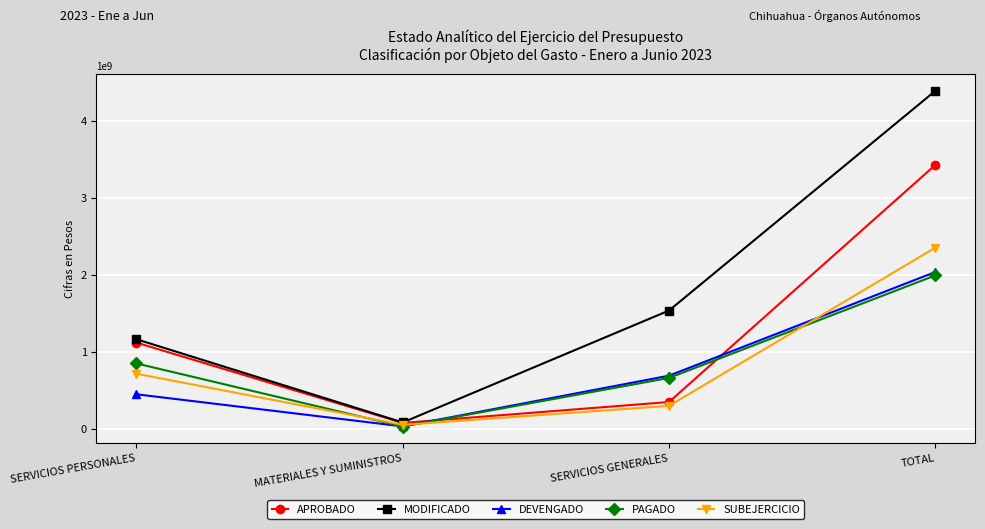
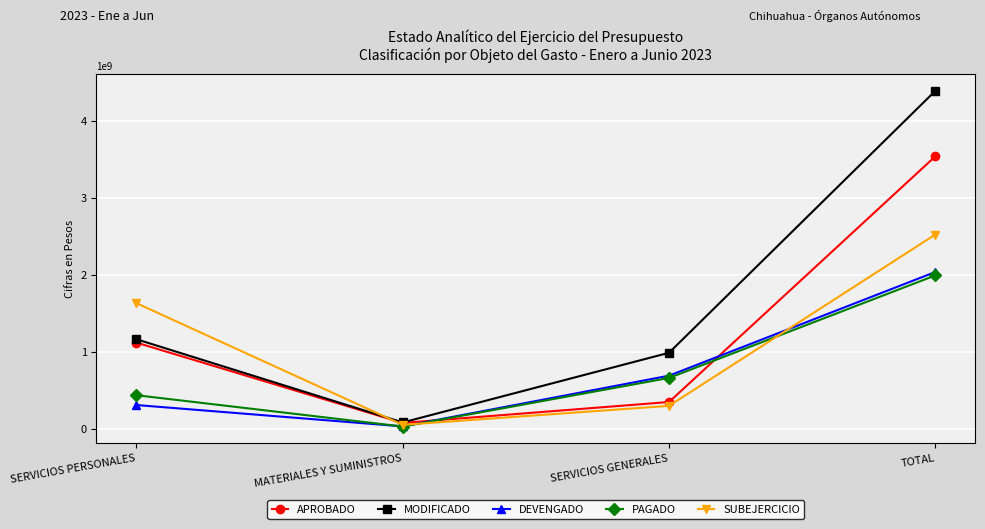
  {
    "APROBADO": {
      "SERVICIOS PERSONALES": 1100000000,
      "SERVICIOS GENERALES": 300000000,
-     "TOTAL": 3400000000
+     "TOTAL": 3500000000
    },
    "MODIFICADO": {
      "SERVICIOS PERSONALES": 1200000000,
-     "SERVICIOS GENERALES": 1500000000,
+     "SERVICIOS GENERALES": 1000000000,
      "TOTAL": 4400000000
    },
    "DEVENGADO": {
-     "SERVICIOS PERSONALES": 400000000,
+     "SERVICIOS PERSONALES": 300000000,
      "TOTAL": 2000000000
    },
    "PAGADO": {
-     "SERVICIOS PERSONALES": 800000000,
+     "SERVICIOS PERSONALES": 400000000,
      "TOTAL": 2000000000
    },
    "SUBEJERCICIO": {
-     "SERVICIOS PERSONALES": 700000000,
+     "SERVICIOS PERSONALES": 1600000000,
      "SERVICIOS GENERALES": 300000000,
-     "TOTAL": 2400000000
+     "TOTAL": 2500000000
    }
  }
